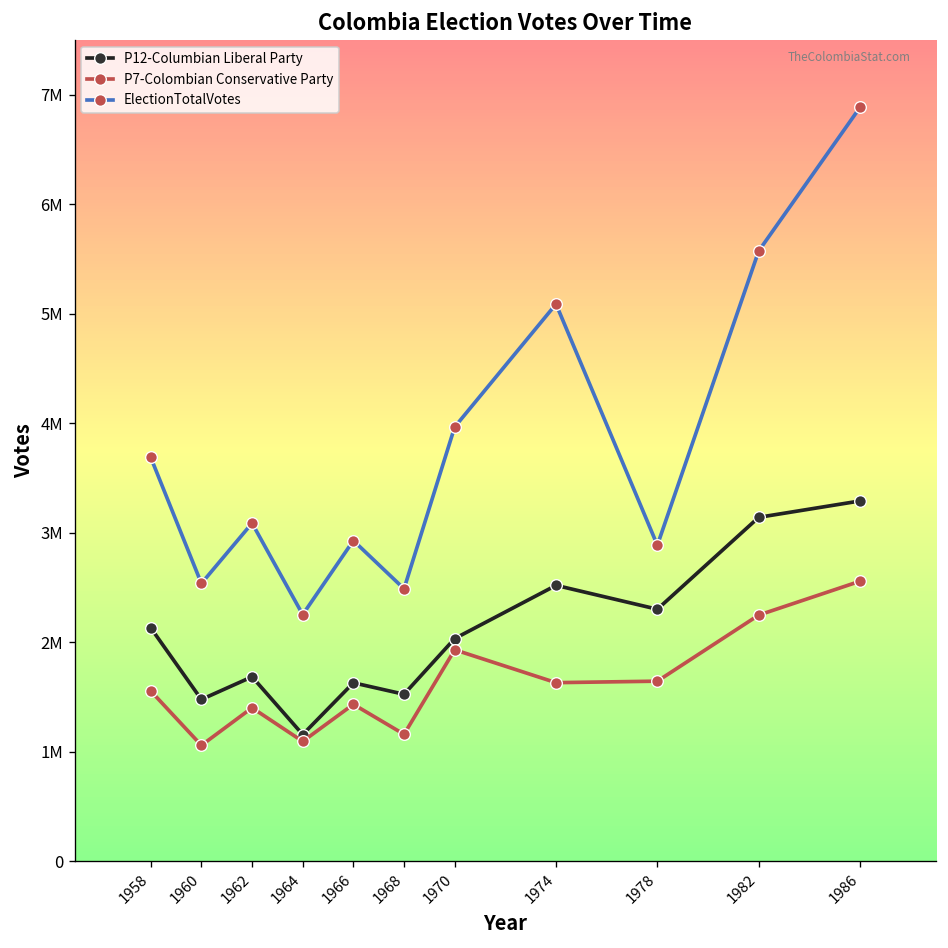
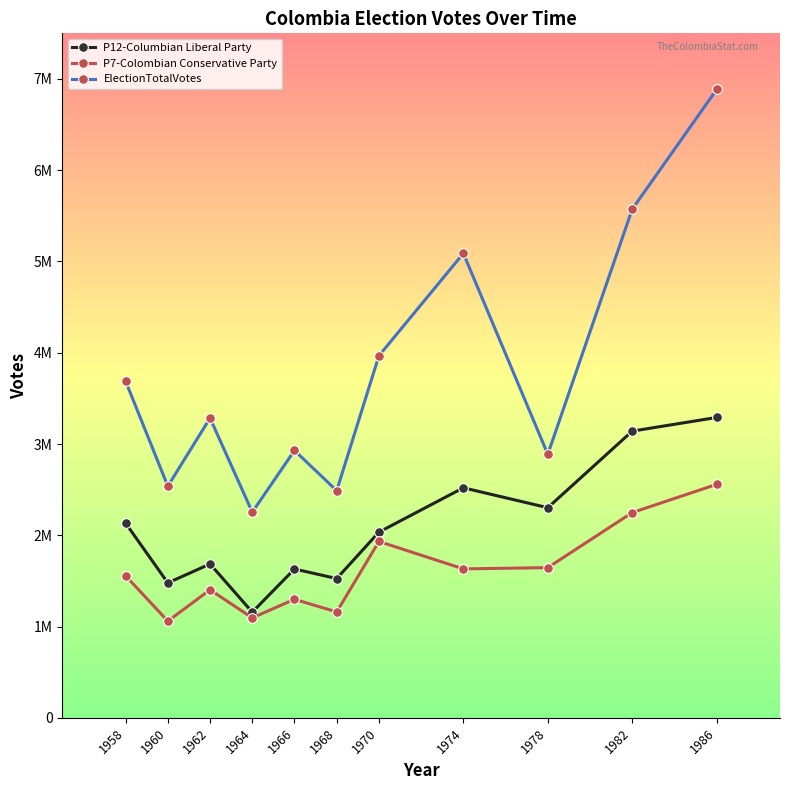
  {
    "P12-Columbian Liberal Party": {
      "1958": 2100000,
      "1960": 1500000,
      "1962": 1700000,
      "1964": 1200000,
      "1966": 1600000,
      "1968": 1500000,
      "1970": 2000000,
      "1974": 2500000,
      "1978": 2300000,
      "1982": 3100000,
      "1986": 3300000
    },
    "P7-Colombian Conservative Party": {
      "1958": 1600000,
      "1960": 1100000,
      "1962": 1400000,
      "1964": 1100000,
-     "1966": 1400000,
+     "1966": 1300000,
      "1968": 1200000,
      "1970": 1900000,
      "1974": 1600000,
      "1978": 1600000,
      "1982": 2200000,
      "1986": 2600000
    },
    "ElectionTotalVotes": {
      "1958": 3700000,
      "1960": 2500000,
-     "1962": 3100000,
+     "1962": 3300000,
      "1964": 2300000,
      "1966": 2900000,
      "1968": 2500000,
      "1970": 4000000,
      "1974": 5100000,
      "1978": 2900000,
      "1982": 5600000,
      "1986": 6900000
    }
  }
